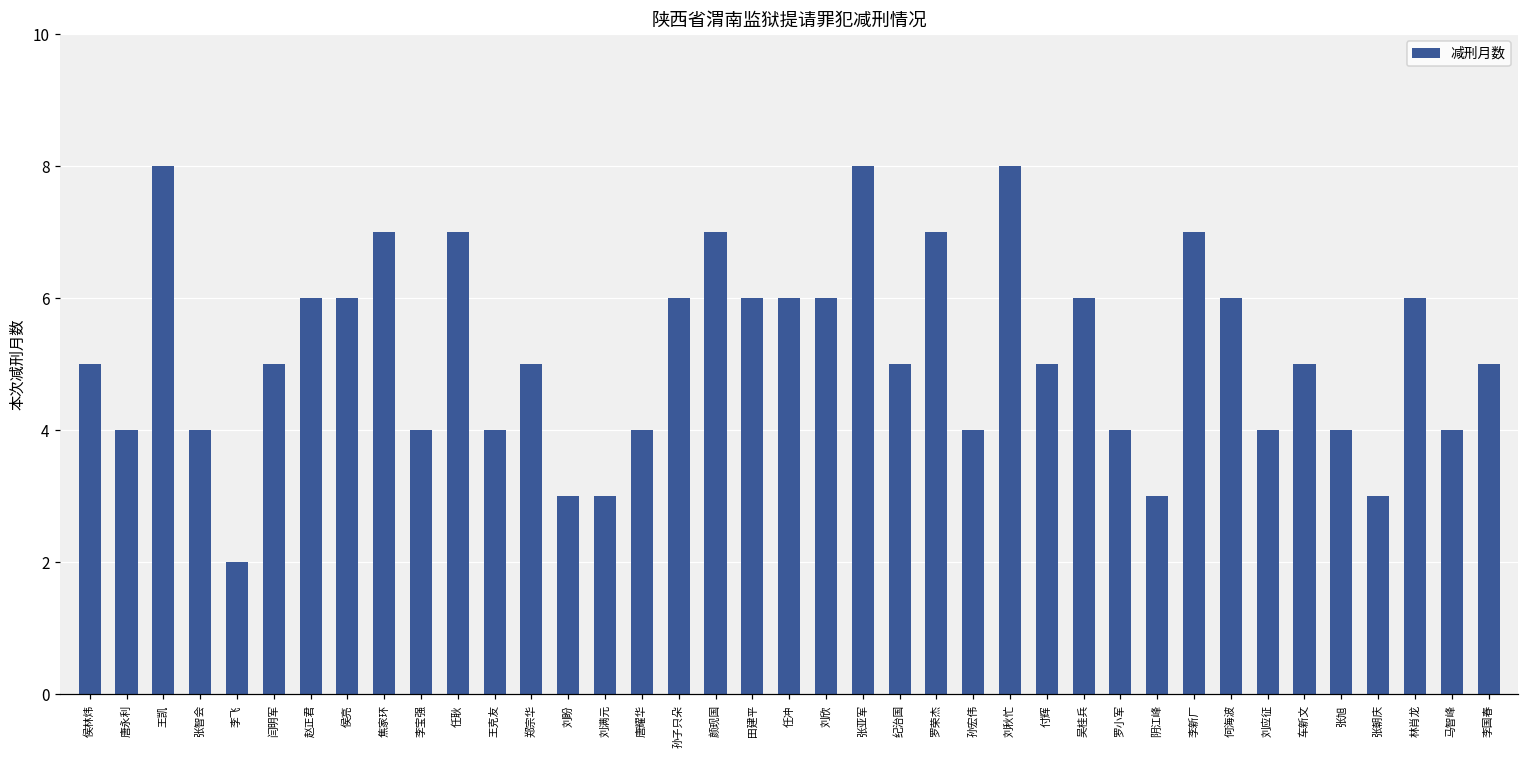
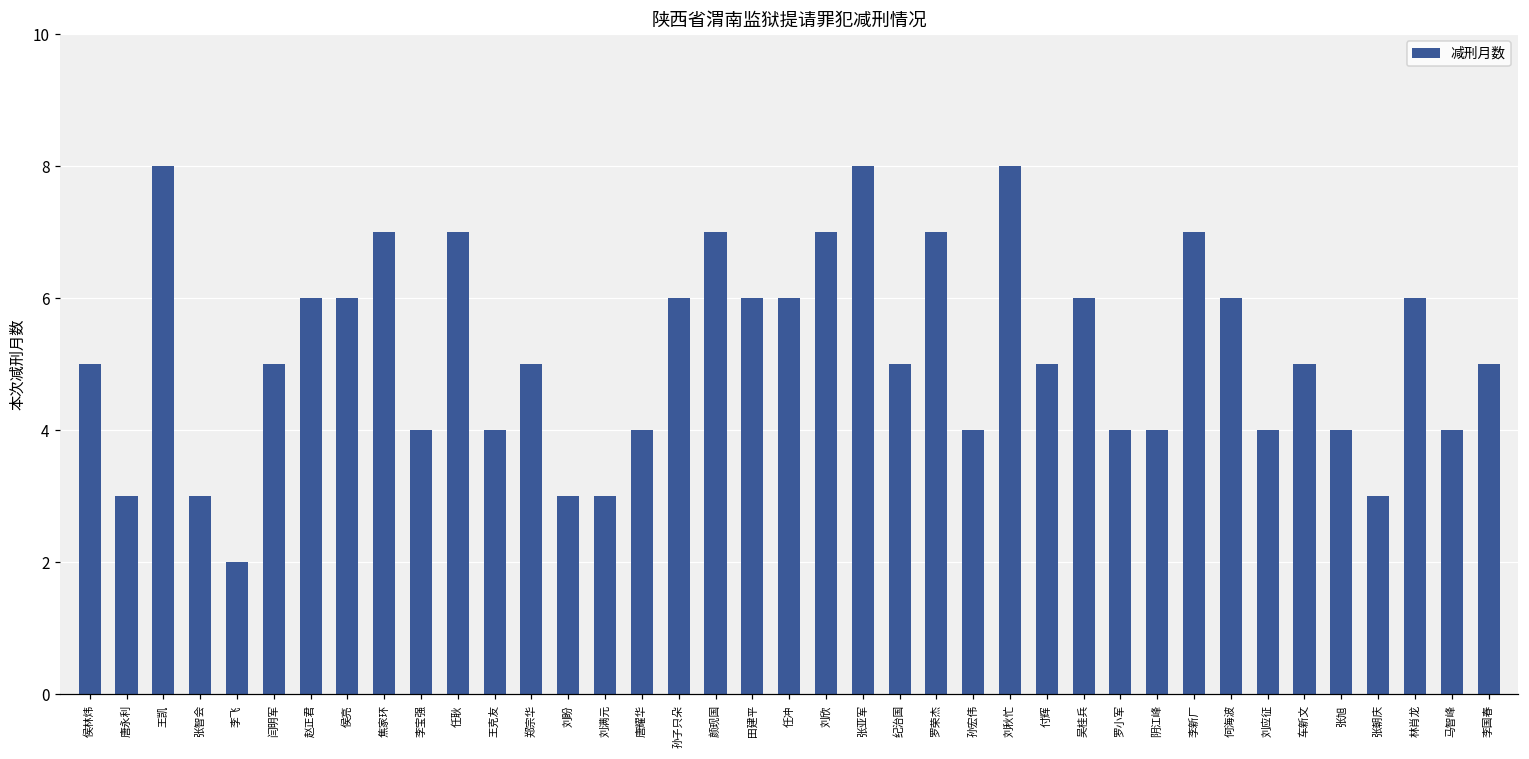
  {
    "侯林炜": 5,
-   "唐永利": 4,
+   "唐永利": 3,
    "王凯": 8,
-   "张智会": 4,
+   "张智会": 3,
    "李飞": 2,
    "闫明军": 5,
    "赵正君": 6,
    "侯亮": 6,
    "焦家环": 7,
    "李宝强": 4,
    "任耿": 7,
    "王克友": 4,
    "郑宗华": 5,
    "刘盼": 3,
    "刘满元": 3,
    "唐耀华": 4,
    "孙子只朵": 6,
    "颜现国": 7,
    "田建平": 6,
    "任冲": 6,
-   "刘欣": 6,
+   "刘欣": 7,
    "张亚军": 8,
    "纪治国": 5,
    "罗荣杰": 7,
    "孙宏伟": 4,
    "刘秋忙": 8,
    "付辉": 5,
    "吴桂兵": 6,
    "罗小军": 4,
-   "阴江峰": 3,
+   "阴江峰": 4,
    "李新厂": 7,
    "何海波": 6,
    "刘应征": 4,
    "车新文": 5,
    "张旭": 4,
    "张朝庆": 3,
    "林肖龙": 6,
    "马智峰": 4,
    "李国春": 5
  }
